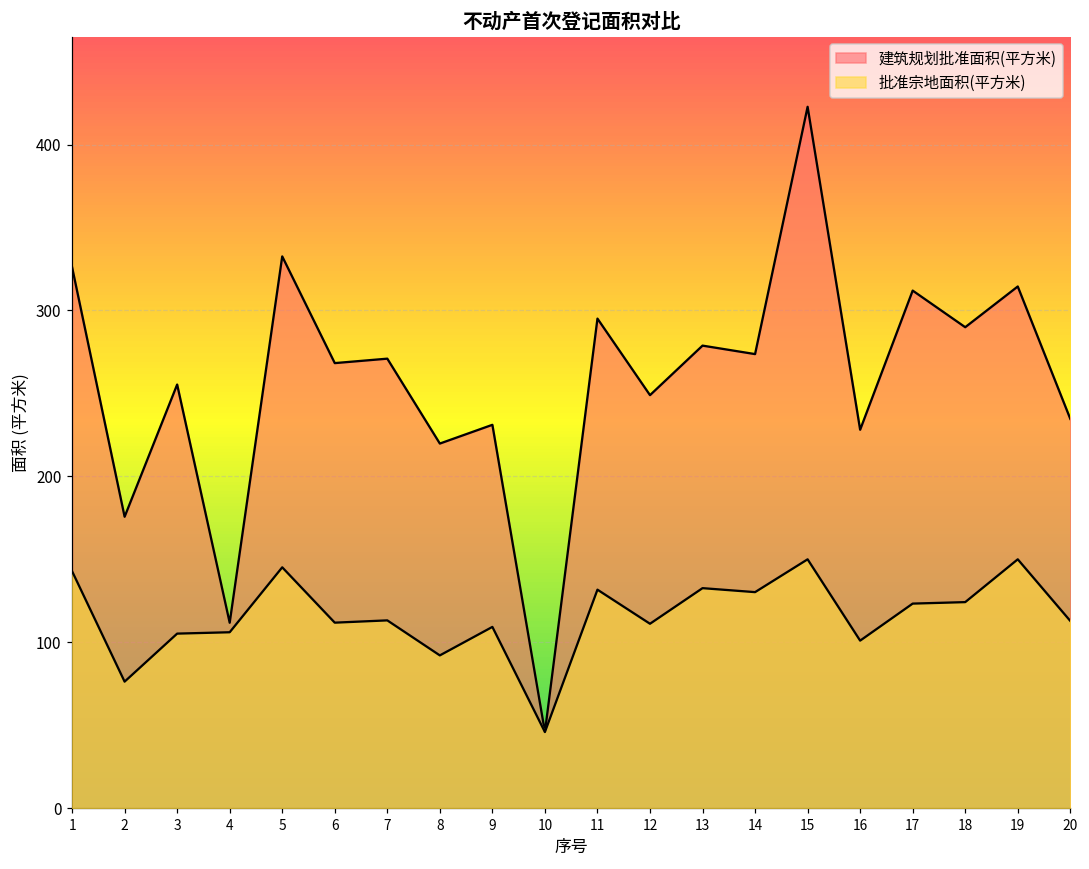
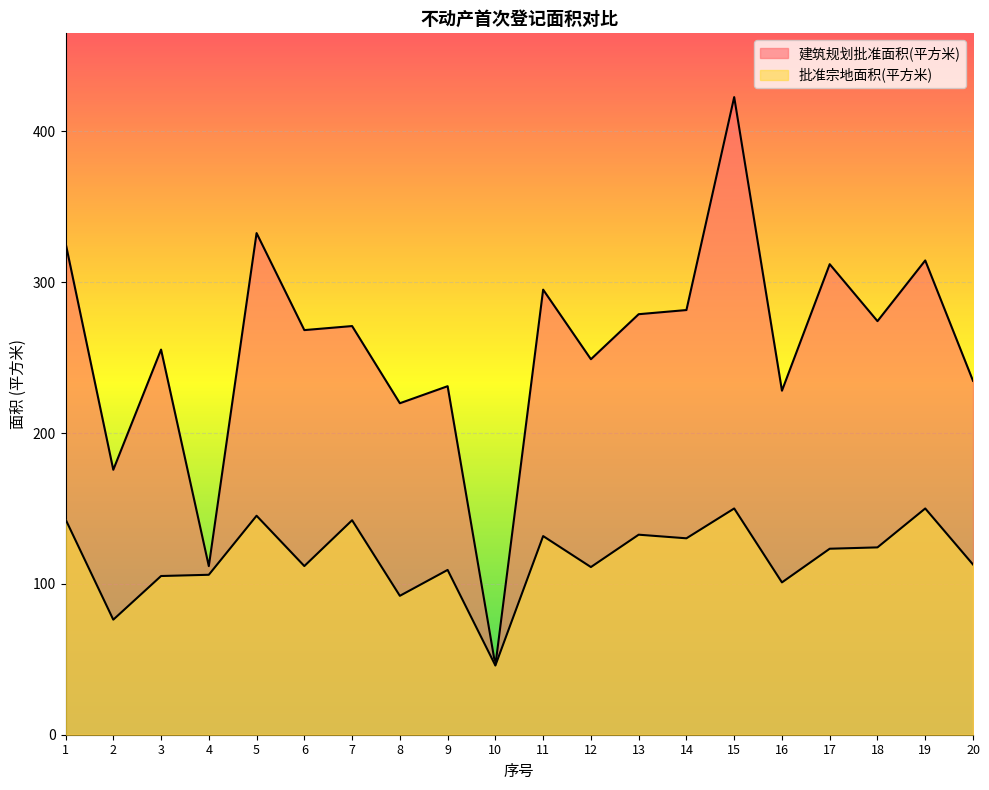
  {
    "建筑规划批准面积(平方米)": {
      "1": 326,
      "2": 176,
      "3": 255,
      "4": 112,
      "5": 333,
      "6": 268,
      "7": 271,
      "8": 220,
      "9": 231,
      "11": 295,
      "12": 249,
      "13": 279,
-     "14": 274,
+     "14": 282,
      "15": 423,
      "16": 228,
      "17": 312,
-     "18": 290,
+     "18": 274,
      "19": 314,
      "20": 235
    },
    "批准宗地面积(平方米)": {
      "1": 143,
      "2": 76,
      "3": 105,
      "4": 106,
      "5": 145,
      "6": 112,
-     "7": 113,
+     "7": 142,
      "8": 92,
      "9": 109,
      "11": 132,
      "12": 111,
      "13": 133,
      "14": 130,
      "15": 150,
      "16": 101,
      "17": 123,
      "18": 124,
      "19": 150,
      "20": 113
    }
  }
